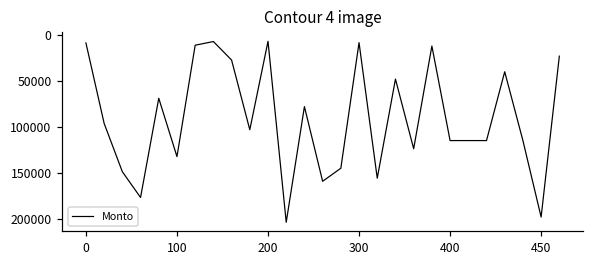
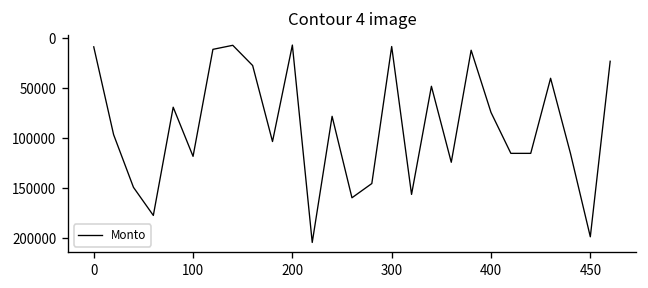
  {
    "0": 10000,
-   "100": 130000,
+   "100": 120000,
    "200": 10000,
    "300": 10000,
-   "400": 120000,
+   "400": 70000,
    "450": 200000
  }
